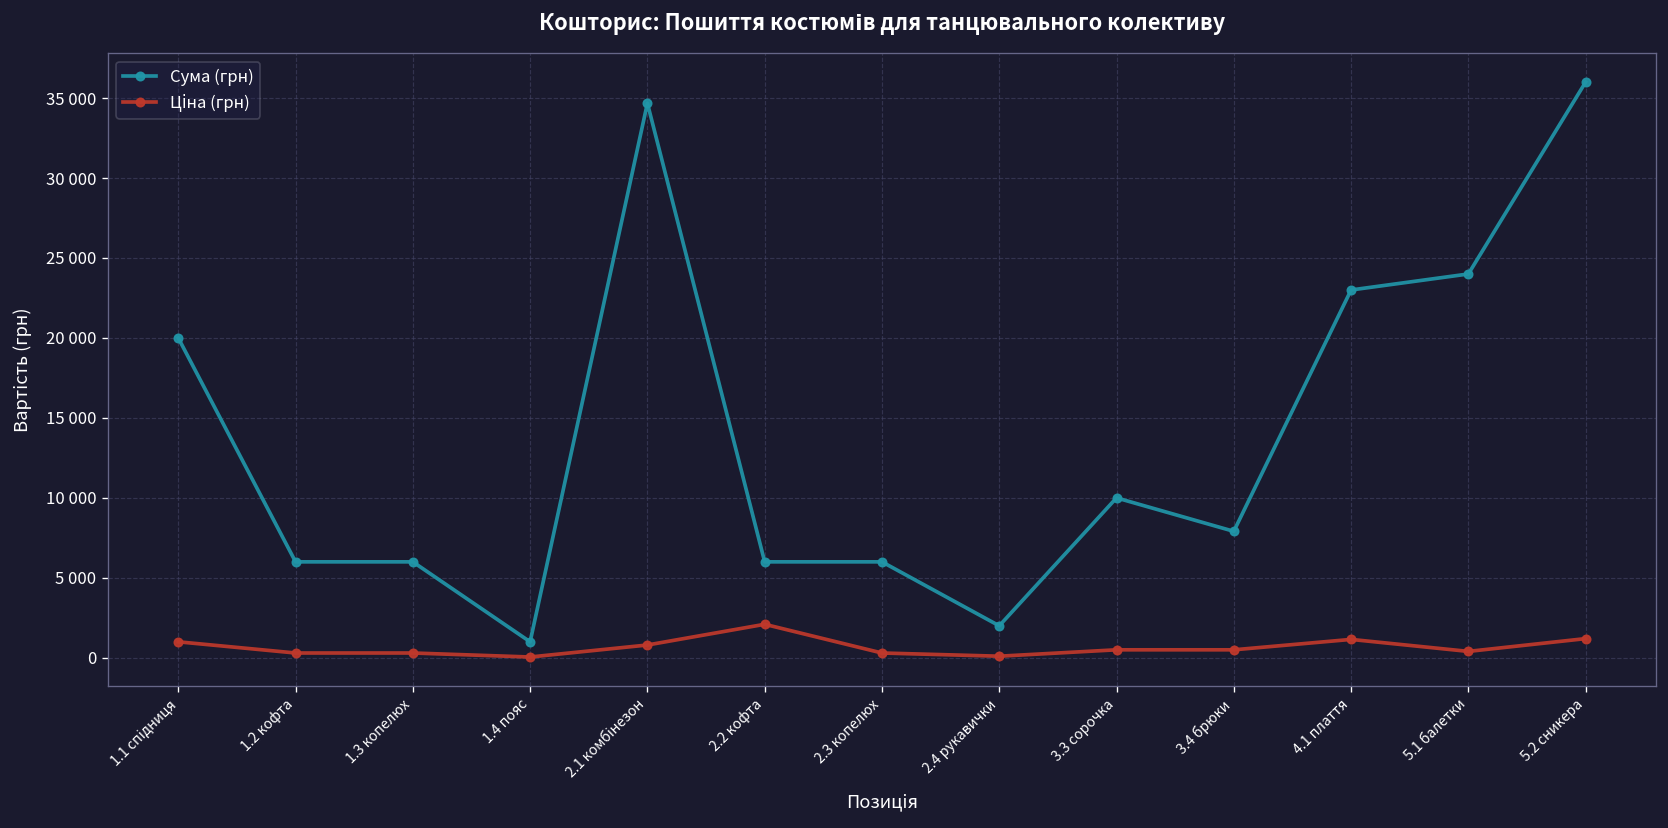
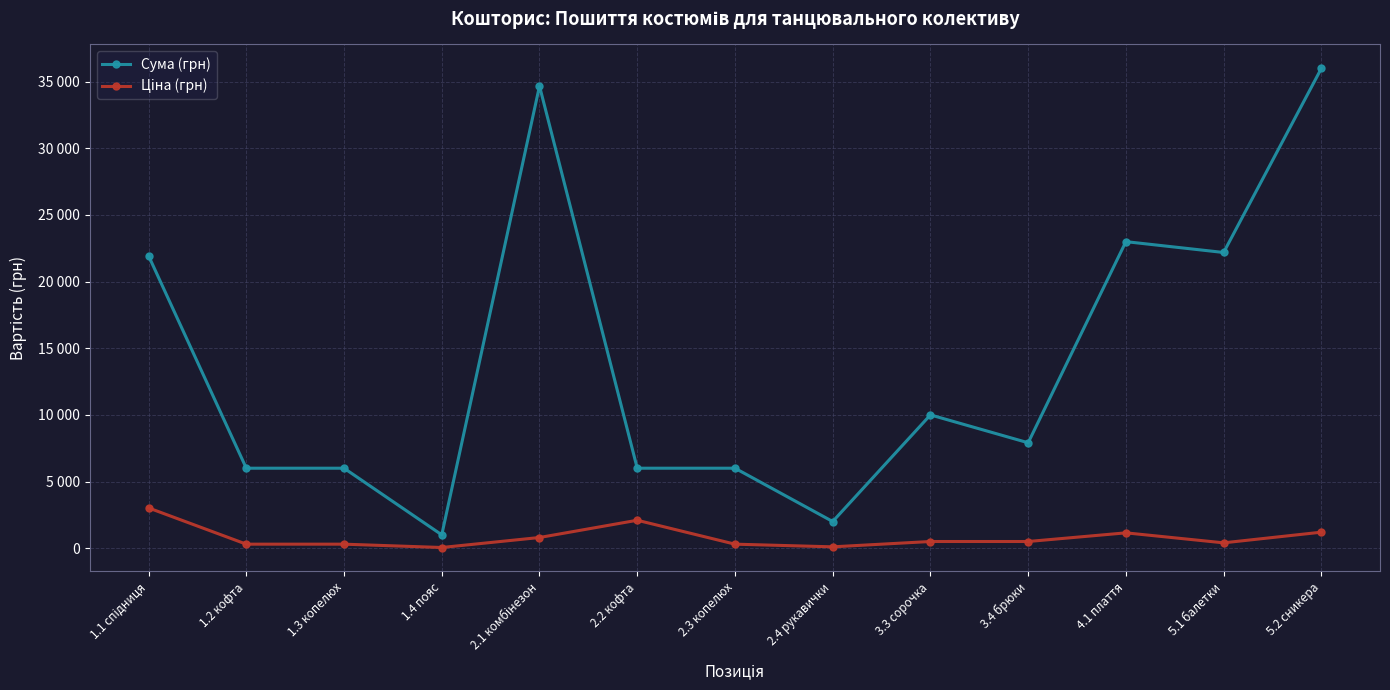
  {
    "Сума (грн)": {
-     "1.1 спідниця": 20000,
+     "1.1 спідниця": 21900,
      "1.2 кофта": 6000,
      "1.3 копелюх": 6000,
      "1.4 пояс": 1000,
      "2.1 комбінезон": 34700,
      "2.2 кофта": 6000,
      "2.3 копелюх": 6000,
      "2.4 рукавички": 2000,
      "3.3 сорочка": 10000,
      "3.4 брюки": 7900,
      "4.1 плаття": 23000,
-     "5.1 балетки": 24000,
+     "5.1 балетки": 22200,
      "5.2 сникера": 36000
    },
    "Ціна (грн)": {
-     "1.1 спідниця": 1000,
+     "1.1 спідниця": 3000,
      "1.2 кофта": 300,
      "1.3 копелюх": 300,
      "1.4 пояс": 100,
      "2.1 комбінезон": 800,
      "2.2 кофта": 2100,
      "2.3 копелюх": 300,
      "2.4 рукавички": 100,
      "3.3 сорочка": 500,
      "3.4 брюки": 500,
      "4.1 плаття": 1200,
      "5.1 балетки": 400,
      "5.2 сникера": 1200
    }
  }
